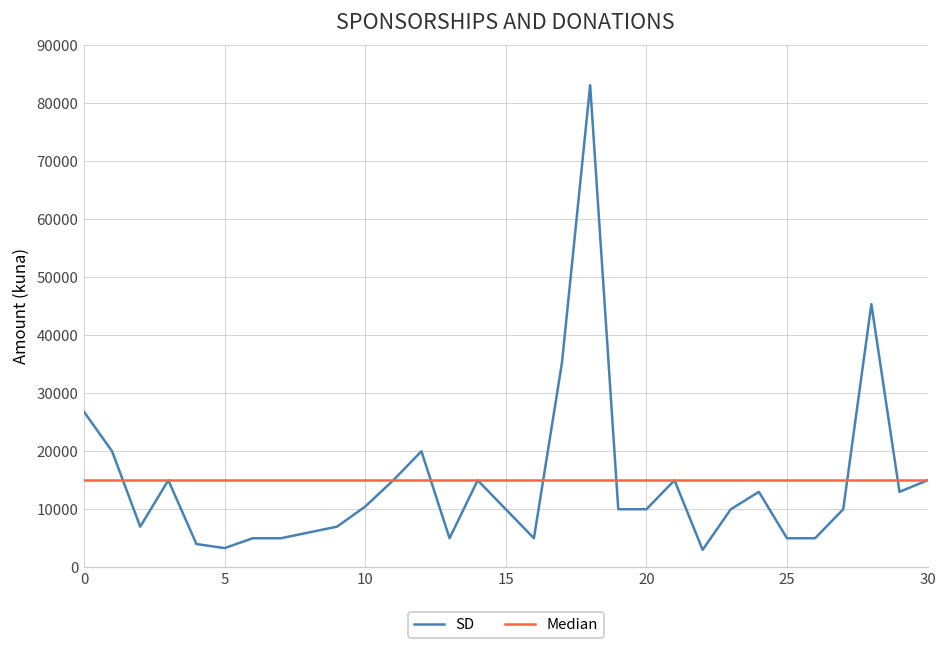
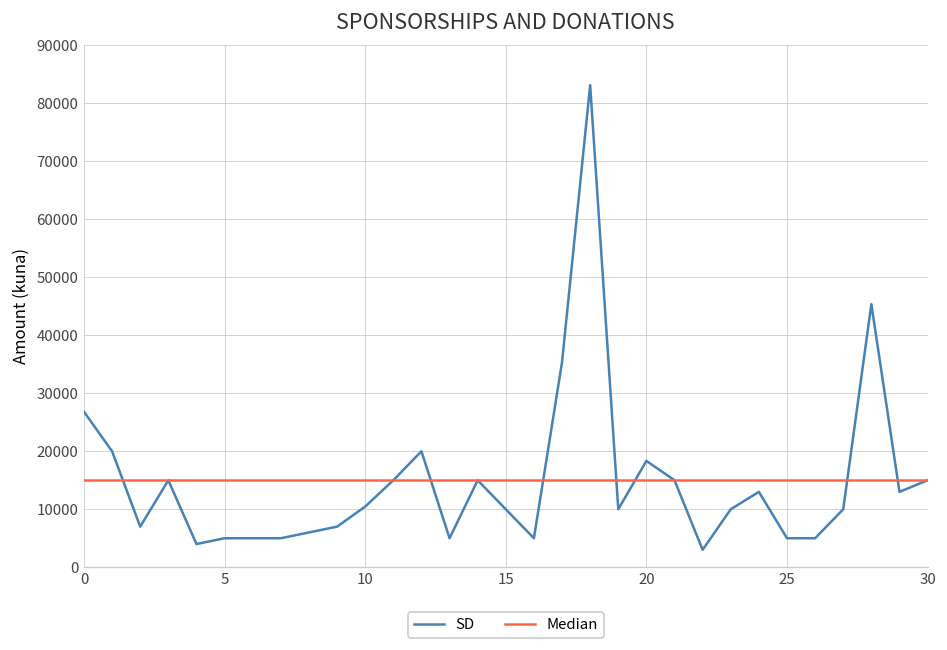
  {
    "SD": {
      "0": 27000,
-     "5": 3000,
+     "5": 5000,
      "10": 10000,
      "15": 10000,
-     "20": 10000,
+     "20": 18000,
      "25": 5000
    },
    "Median": {
      "0": 15000,
      "5": 15000,
      "10": 15000,
      "15": 15000,
      "20": 15000,
      "25": 15000
    }
  }
